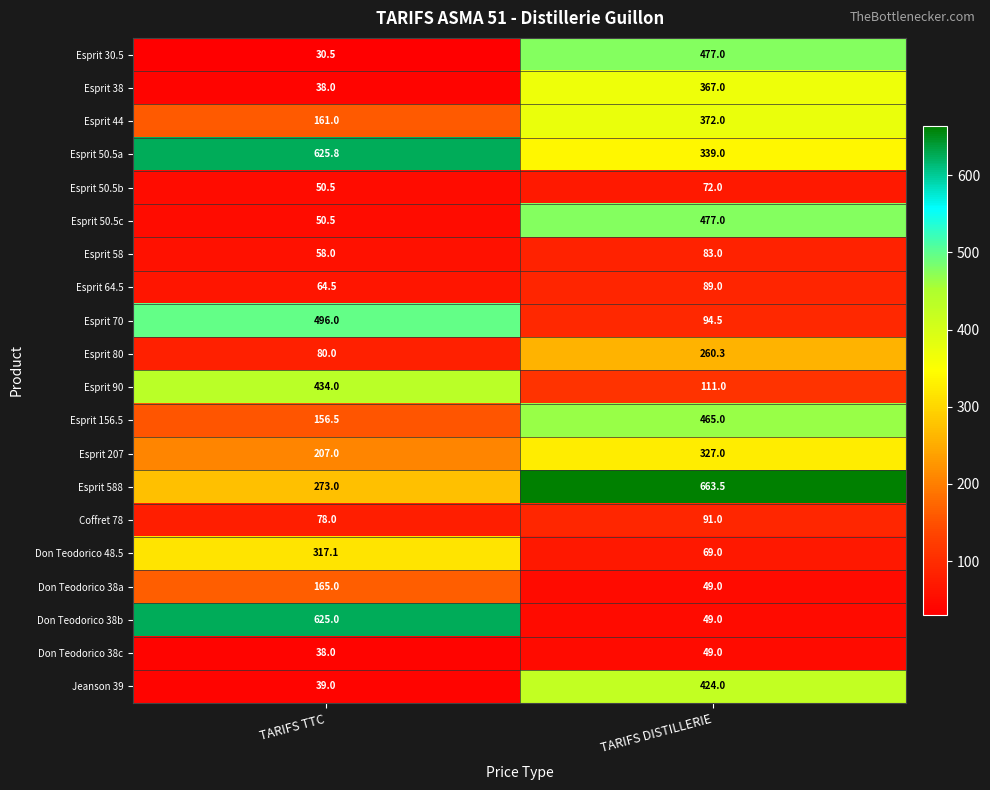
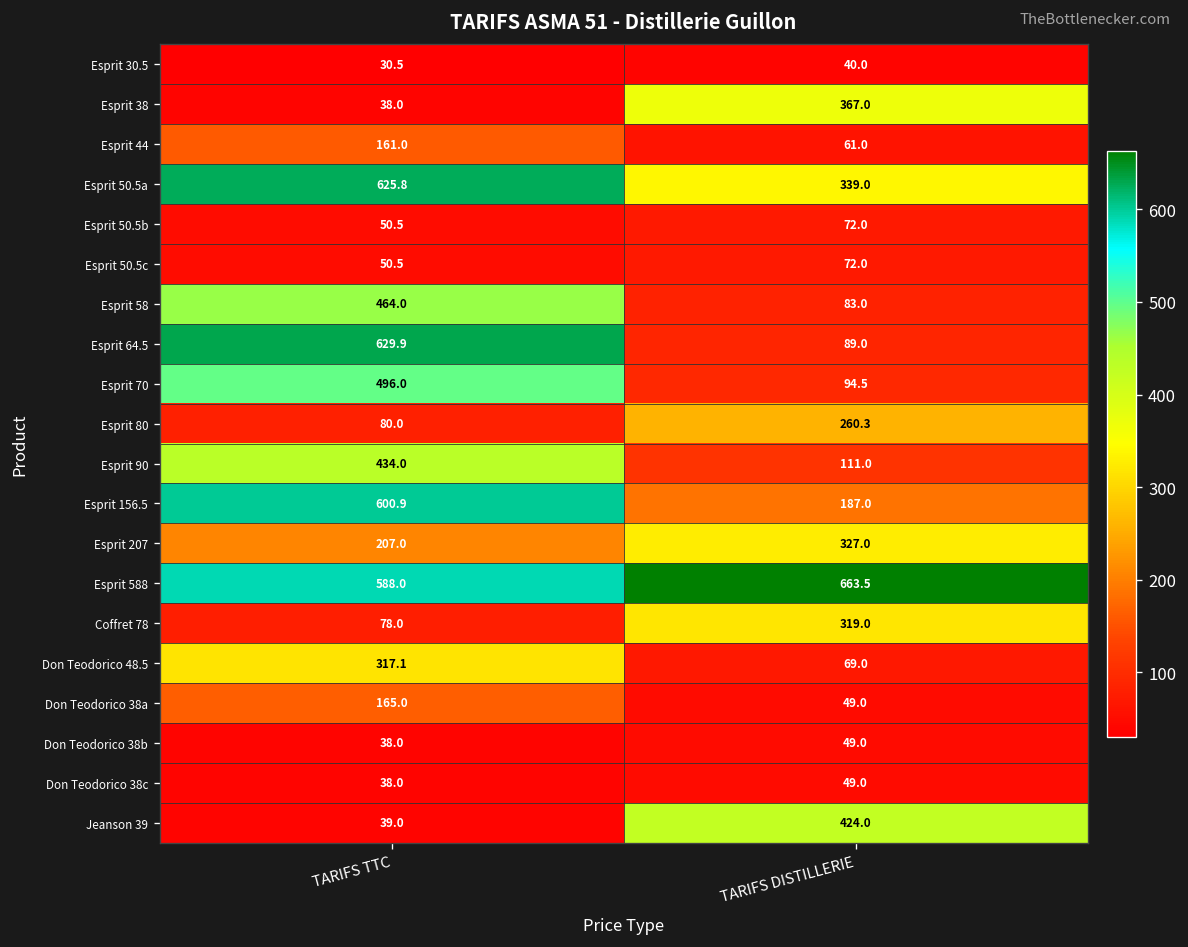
  {
    "Esprit 30.5": {
      "TARIFS TTC": 30.5,
-     "TARIFS DISTILLERIE": 477.0
+     "TARIFS DISTILLERIE": 40.0
    },
    "Esprit 38": {
      "TARIFS TTC": 38.0,
      "TARIFS DISTILLERIE": 367.0
    },
    "Esprit 44": {
      "TARIFS TTC": 161.0,
-     "TARIFS DISTILLERIE": 372.0
+     "TARIFS DISTILLERIE": 61.0
    },
    "Esprit 50.5a": {
      "TARIFS TTC": 625.8,
      "TARIFS DISTILLERIE": 339.0
    },
    "Esprit 50.5b": {
      "TARIFS TTC": 50.5,
      "TARIFS DISTILLERIE": 72.0
    },
    "Esprit 50.5c": {
      "TARIFS TTC": 50.5,
-     "TARIFS DISTILLERIE": 477.0
+     "TARIFS DISTILLERIE": 72.0
    },
    "Esprit 58": {
-     "TARIFS TTC": 58.0,
+     "TARIFS TTC": 464.0,
      "TARIFS DISTILLERIE": 83.0
    },
    "Esprit 64.5": {
-     "TARIFS TTC": 64.5,
+     "TARIFS TTC": 629.9,
      "TARIFS DISTILLERIE": 89.0
    },
    "Esprit 70": {
      "TARIFS TTC": 496.0,
      "TARIFS DISTILLERIE": 94.5
    },
    "Esprit 80": {
      "TARIFS TTC": 80.0,
      "TARIFS DISTILLERIE": 260.3
    },
    "Esprit 90": {
      "TARIFS TTC": 434.0,
      "TARIFS DISTILLERIE": 111.0
    },
    "Esprit 156.5": {
-     "TARIFS TTC": 156.5,
-     "TARIFS DISTILLERIE": 465.0
+     "TARIFS TTC": 600.9,
+     "TARIFS DISTILLERIE": 187.0
    },
    "Esprit 207": {
      "TARIFS TTC": 207.0,
      "TARIFS DISTILLERIE": 327.0
    },
    "Esprit 588": {
-     "TARIFS TTC": 273.0,
+     "TARIFS TTC": 588.0,
      "TARIFS DISTILLERIE": 663.5
    },
    "Coffret 78": {
      "TARIFS TTC": 78.0,
-     "TARIFS DISTILLERIE": 91.0
+     "TARIFS DISTILLERIE": 319.0
    },
    "Don Teodorico 48.5": {
      "TARIFS TTC": 317.1,
      "TARIFS DISTILLERIE": 69.0
    },
    "Don Teodorico 38a": {
      "TARIFS TTC": 165.0,
      "TARIFS DISTILLERIE": 49.0
    },
    "Don Teodorico 38b": {
-     "TARIFS TTC": 625.0,
+     "TARIFS TTC": 38.0,
      "TARIFS DISTILLERIE": 49.0
    },
    "Don Teodorico 38c": {
      "TARIFS TTC": 38.0,
      "TARIFS DISTILLERIE": 49.0
    },
    "Jeanson 39": {
      "TARIFS TTC": 39.0,
      "TARIFS DISTILLERIE": 424.0
    }
  }
